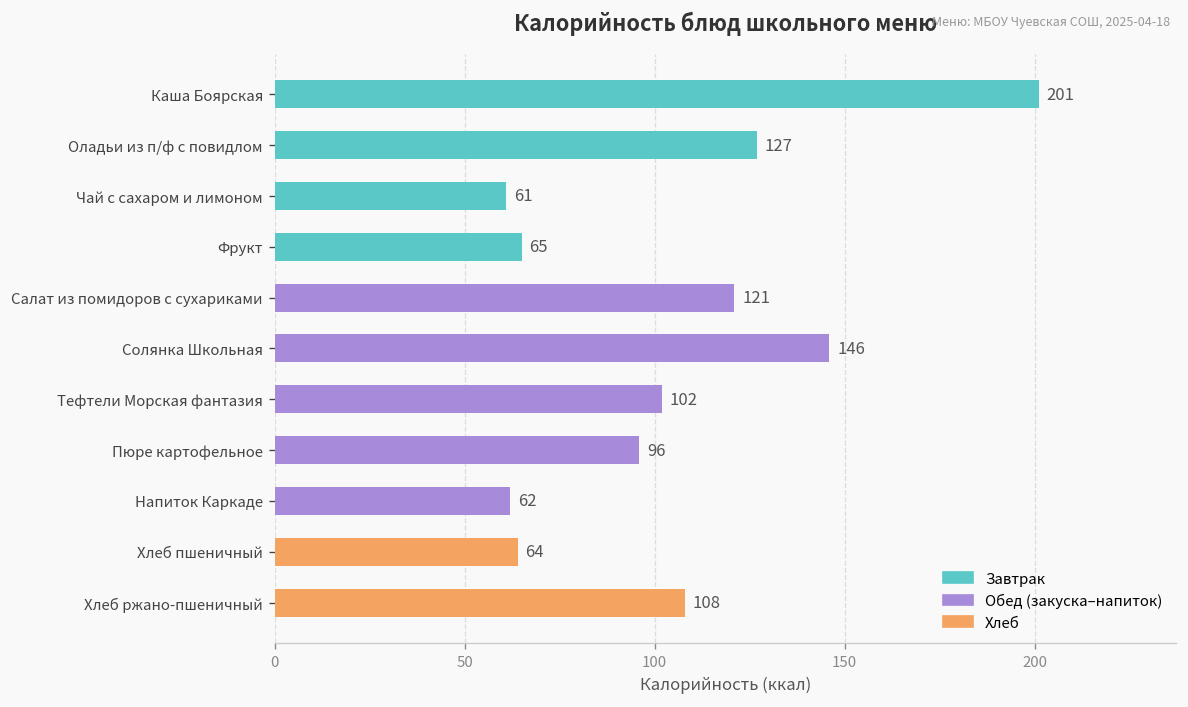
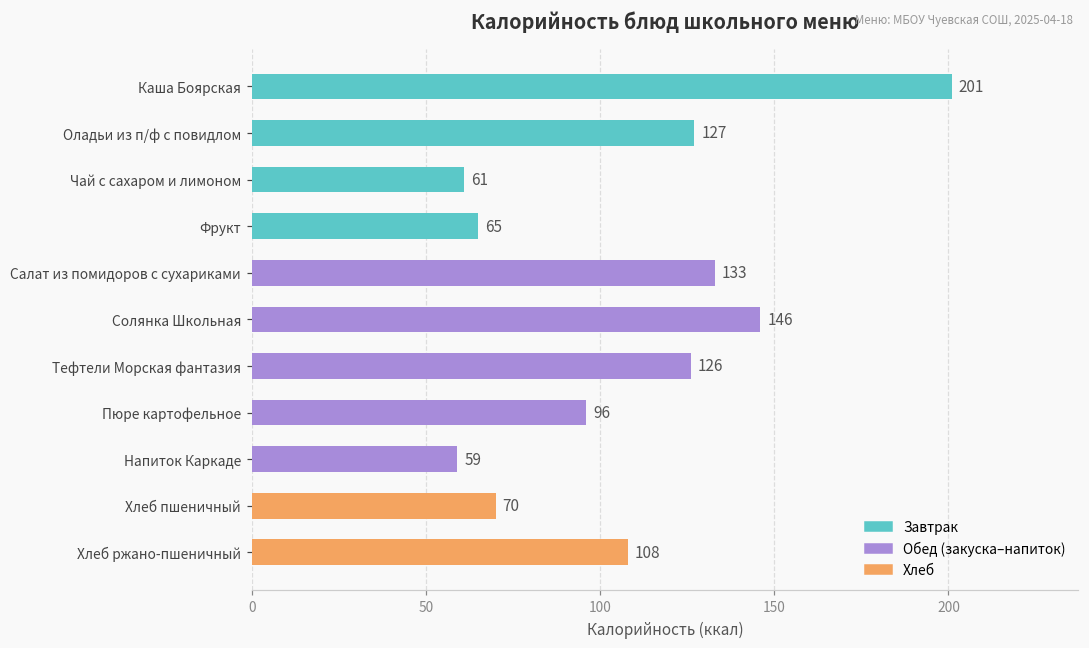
  {
    "Каша Боярская": 201,
    "Оладьи из п/ф с повидлом": 127,
    "Чай с сахаром и лимоном": 61,
    "Фрукт": 65,
-   "Салат из помидоров с сухариками": 121,
+   "Салат из помидоров с сухариками": 133,
    "Солянка Школьная": 146,
-   "Тефтели Морская фантазия": 102,
+   "Тефтели Морская фантазия": 126,
    "Пюре картофельное": 96,
-   "Напиток Каркаде": 62,
-   "Хлеб пшеничный": 64,
+   "Напиток Каркаде": 59,
+   "Хлеб пшеничный": 70,
    "Хлеб ржано-пшеничный": 108
  }
